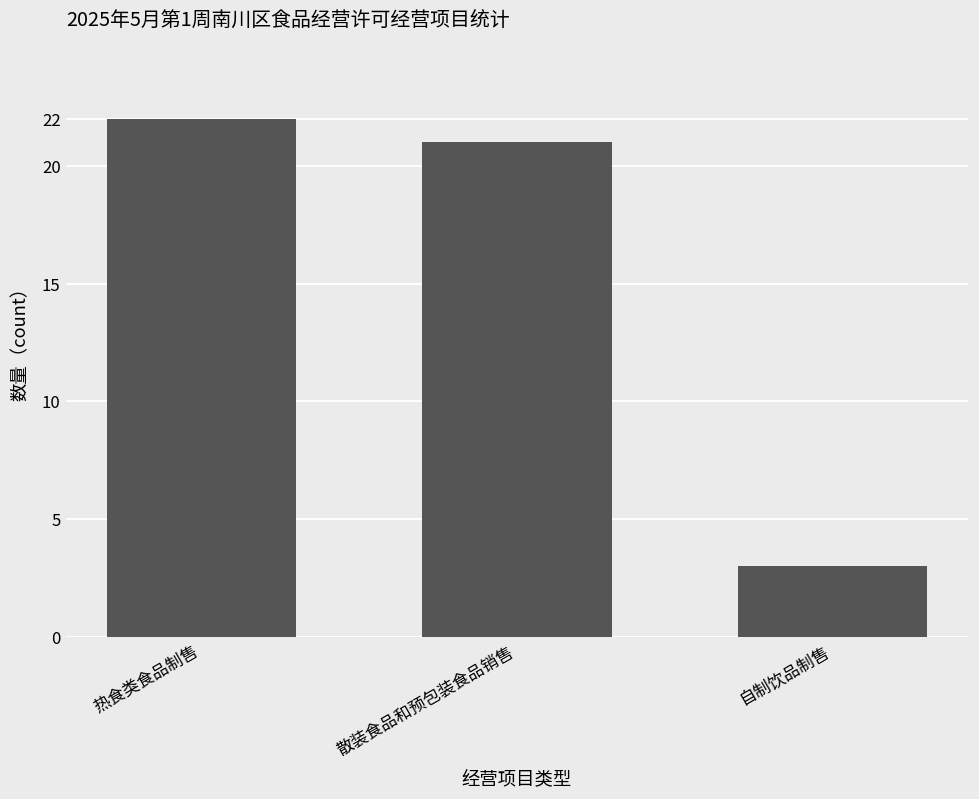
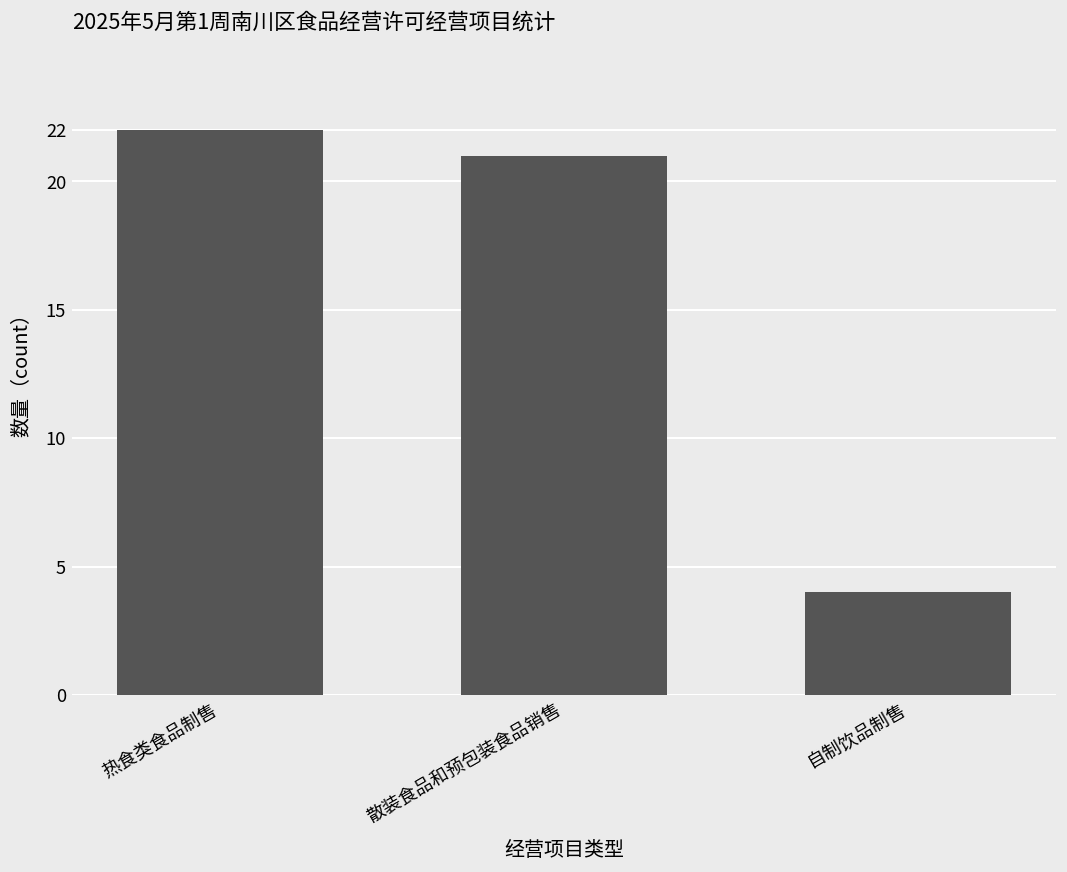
  {
    "热食类食品制售": 22,
    "散装食品和预包装食品销售": 21,
-   "自制饮品制售": 3
+   "自制饮品制售": 4
  }
